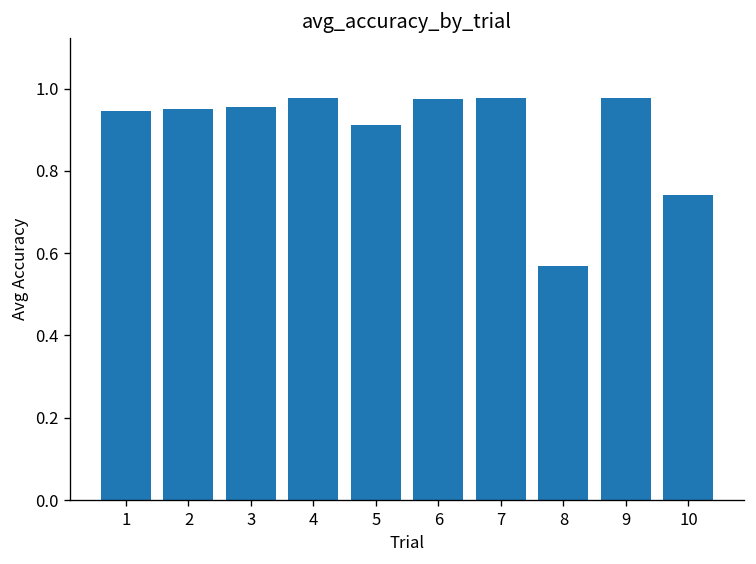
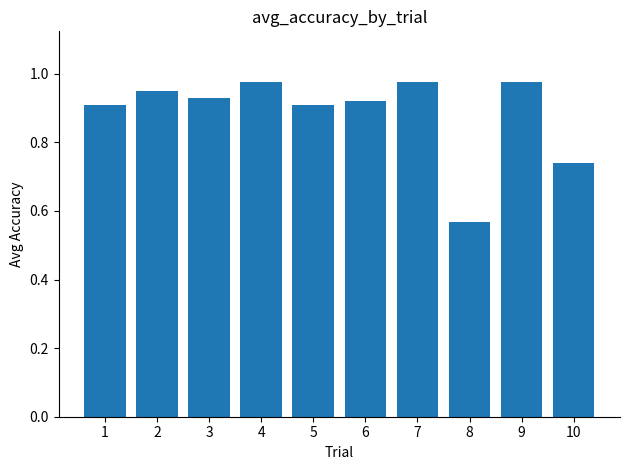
  {
-   "1": 0.95,
+   "1": 0.91,
    "2": 0.95,
-   "3": 0.95,
+   "3": 0.93,
    "4": 0.98,
    "5": 0.91,
-   "6": 0.97,
+   "6": 0.92,
    "7": 0.98,
    "8": 0.57,
    "9": 0.98,
    "10": 0.74
  }
